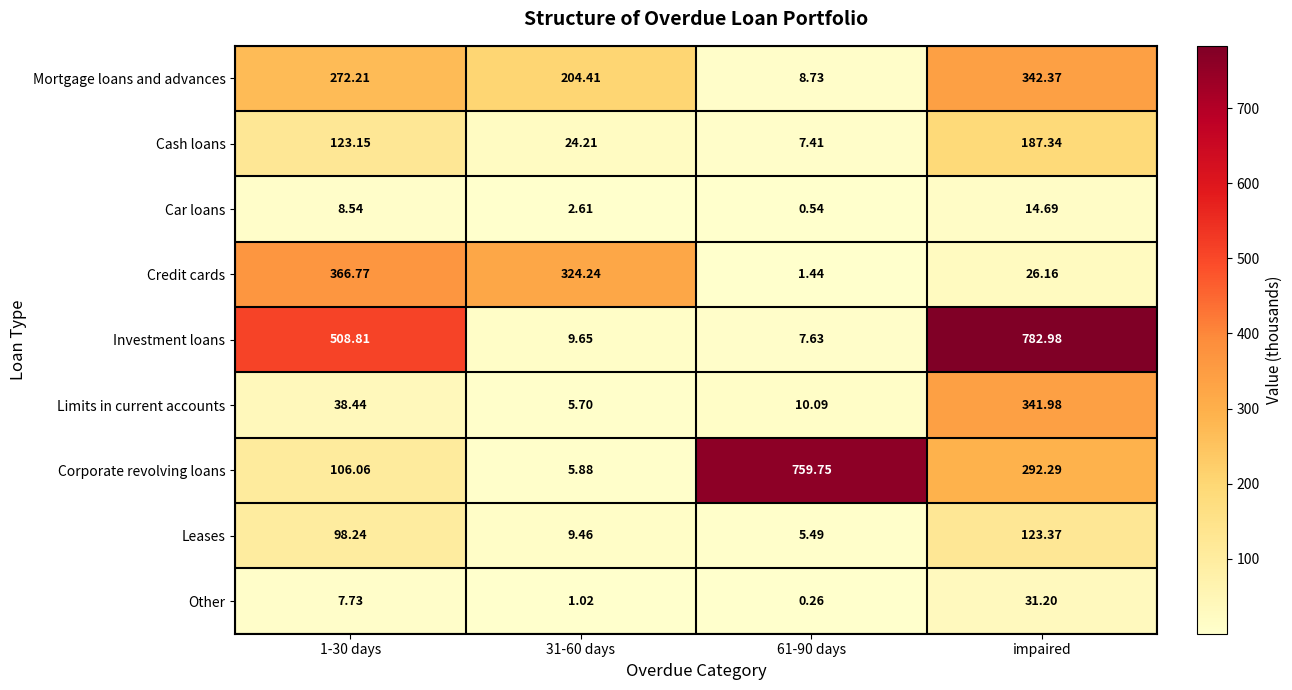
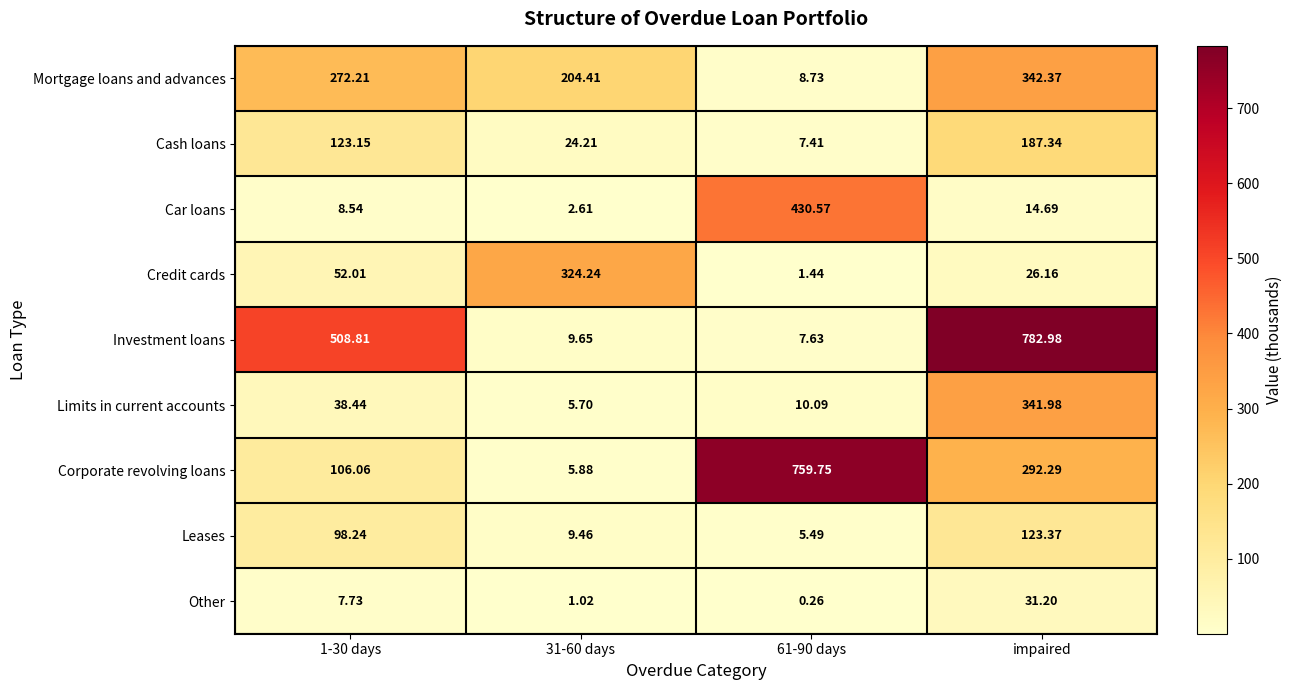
  {
    "Mortgage loans and advances": {
      "1-30 days": 272.21,
      "31-60 days": 204.41,
      "61-90 days": 8.73,
      "impaired": 342.37
    },
    "Cash loans": {
      "1-30 days": 123.15,
      "31-60 days": 24.21,
      "61-90 days": 7.41,
      "impaired": 187.34
    },
    "Car loans": {
      "1-30 days": 8.54,
      "31-60 days": 2.61,
-     "61-90 days": 0.54,
+     "61-90 days": 430.57,
      "impaired": 14.69
    },
    "Credit cards": {
-     "1-30 days": 366.77,
+     "1-30 days": 52.01,
      "31-60 days": 324.24,
      "61-90 days": 1.44,
      "impaired": 26.16
    },
    "Investment loans": {
      "1-30 days": 508.81,
      "31-60 days": 9.65,
      "61-90 days": 7.63,
      "impaired": 782.98
    },
    "Limits in current accounts": {
      "1-30 days": 38.44,
      "31-60 days": 5.70,
      "61-90 days": 10.09,
      "impaired": 341.98
    },
    "Corporate revolving loans": {
      "1-30 days": 106.06,
      "31-60 days": 5.88,
      "61-90 days": 759.75,
      "impaired": 292.29
    },
    "Leases": {
      "1-30 days": 98.24,
      "31-60 days": 9.46,
      "61-90 days": 5.49,
      "impaired": 123.37
    },
    "Other": {
      "1-30 days": 7.73,
      "31-60 days": 1.02,
      "61-90 days": 0.26,
      "impaired": 31.20
    }
  }
